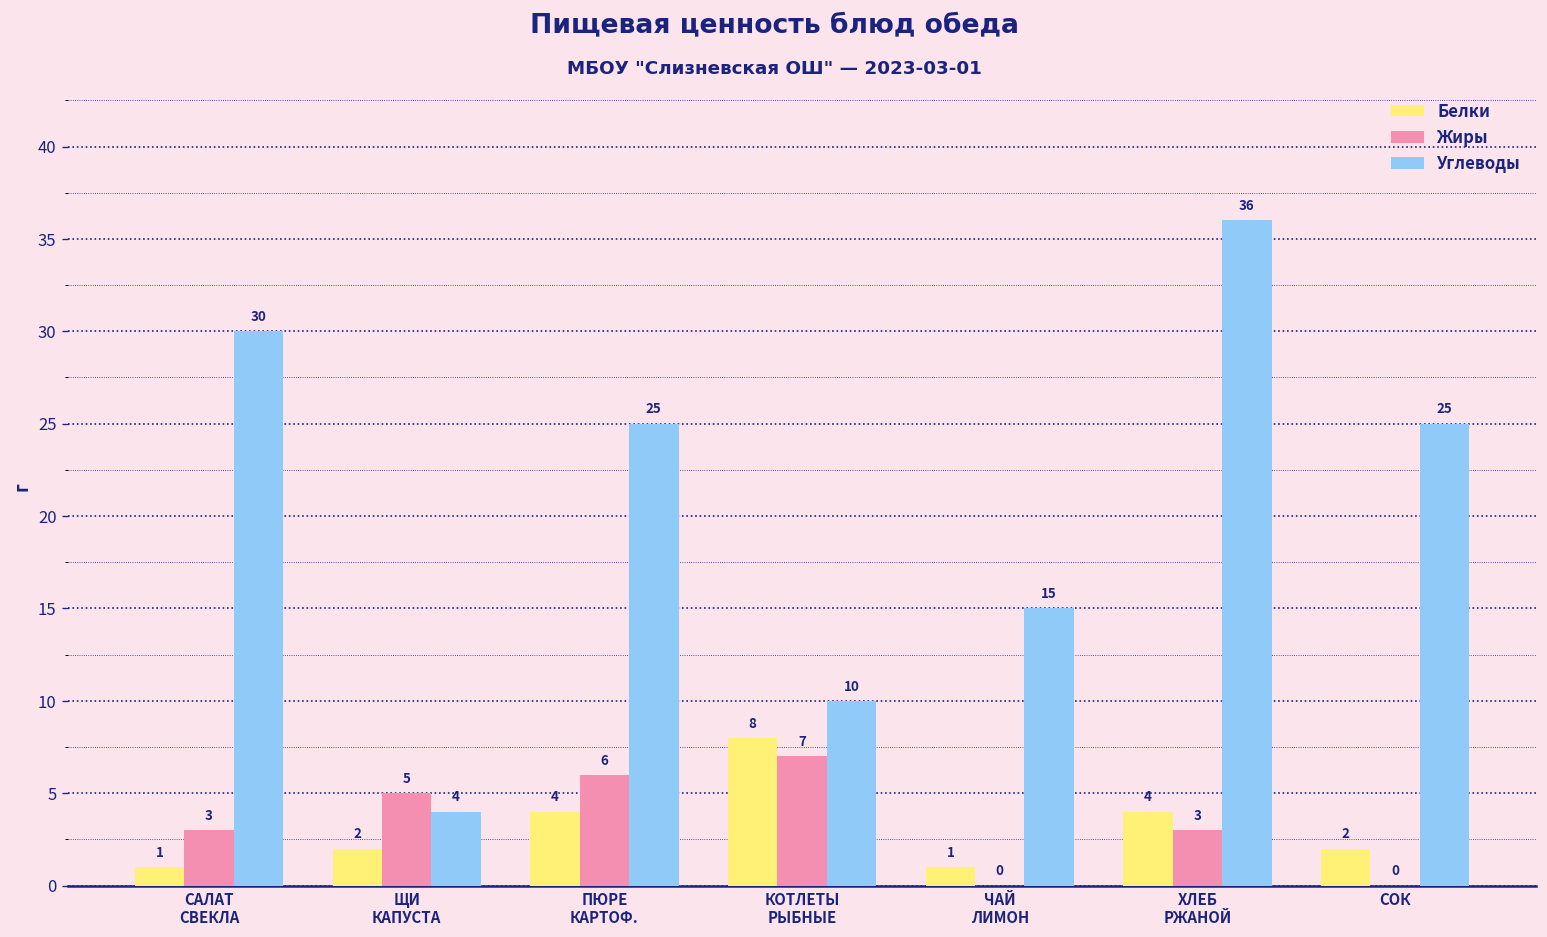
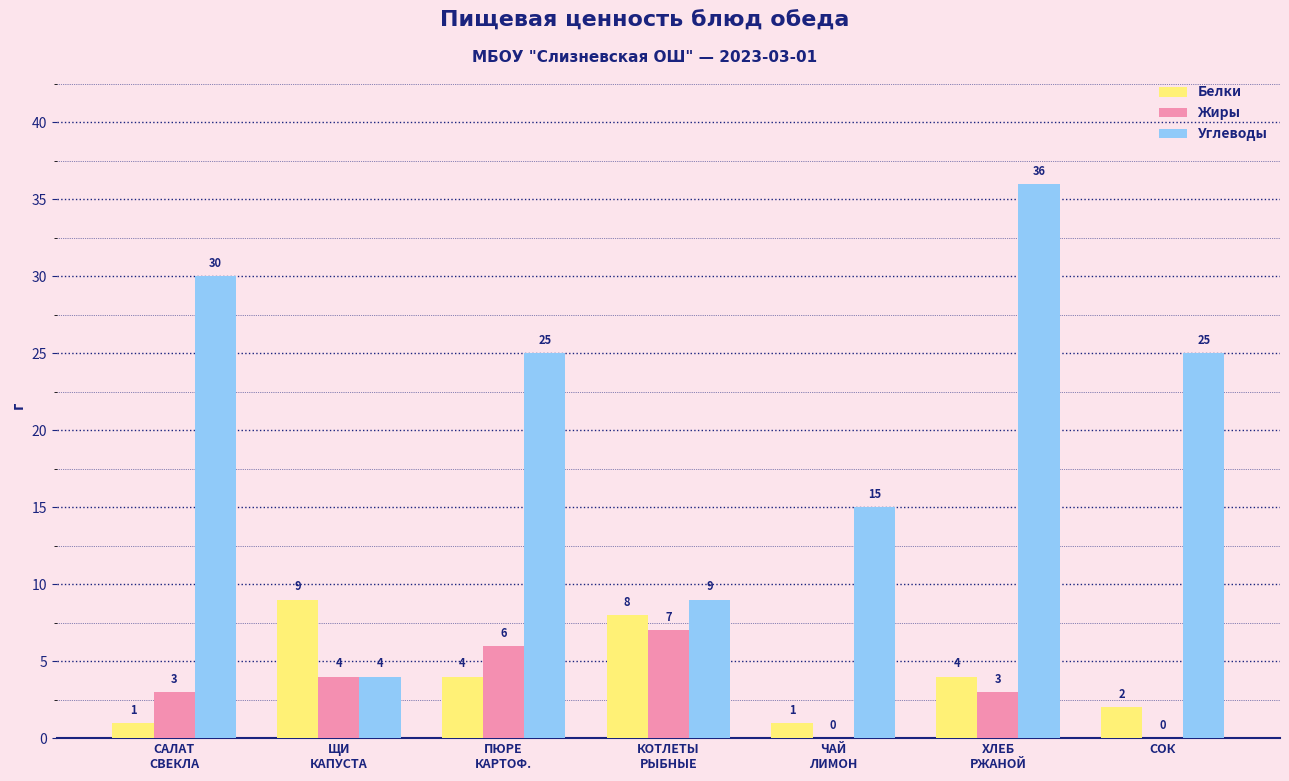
  {
    "Белки": {
      "САЛАТ СВЕКЛА": 1,
-     "ЩИ КАПУСТА": 2,
+     "ЩИ КАПУСТА": 9,
      "ПЮРЕ КАРТОФ.": 4,
      "КОТЛЕТЫ РЫБНЫЕ": 8,
      "ЧАЙ ЛИМОН": 1,
      "ХЛЕБ РЖАНОЙ": 4,
      "СОК": 2
    },
    "Жиры": {
      "САЛАТ СВЕКЛА": 3,
-     "ЩИ КАПУСТА": 5,
+     "ЩИ КАПУСТА": 4,
      "ПЮРЕ КАРТОФ.": 6,
      "КОТЛЕТЫ РЫБНЫЕ": 7,
      "ЧАЙ ЛИМОН": 0,
      "ХЛЕБ РЖАНОЙ": 3,
      "СОК": 0
    },
    "Углеводы": {
      "САЛАТ СВЕКЛА": 30,
      "ЩИ КАПУСТА": 4,
      "ПЮРЕ КАРТОФ.": 25,
-     "КОТЛЕТЫ РЫБНЫЕ": 10,
+     "КОТЛЕТЫ РЫБНЫЕ": 9,
      "ЧАЙ ЛИМОН": 15,
      "ХЛЕБ РЖАНОЙ": 36,
      "СОК": 25
    }
  }
